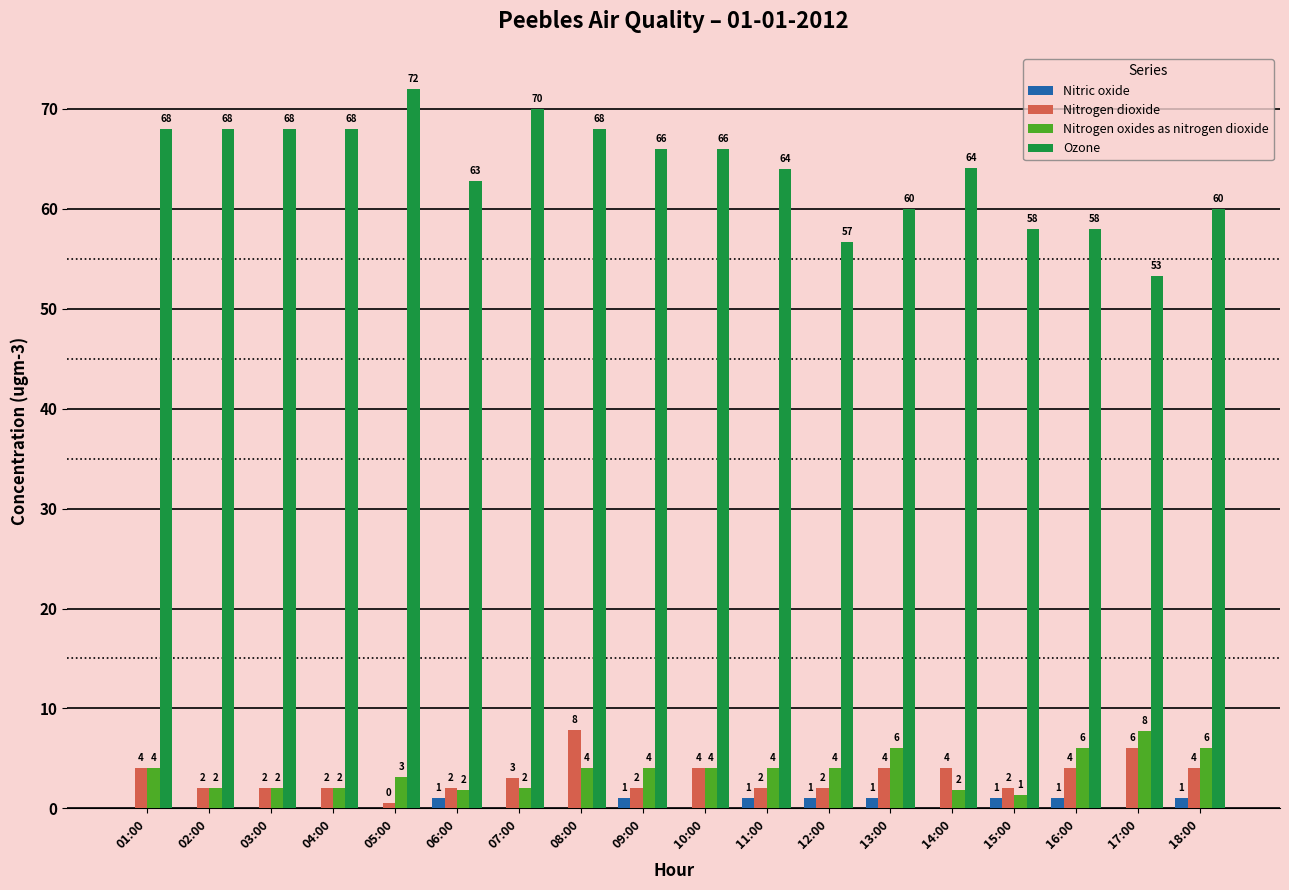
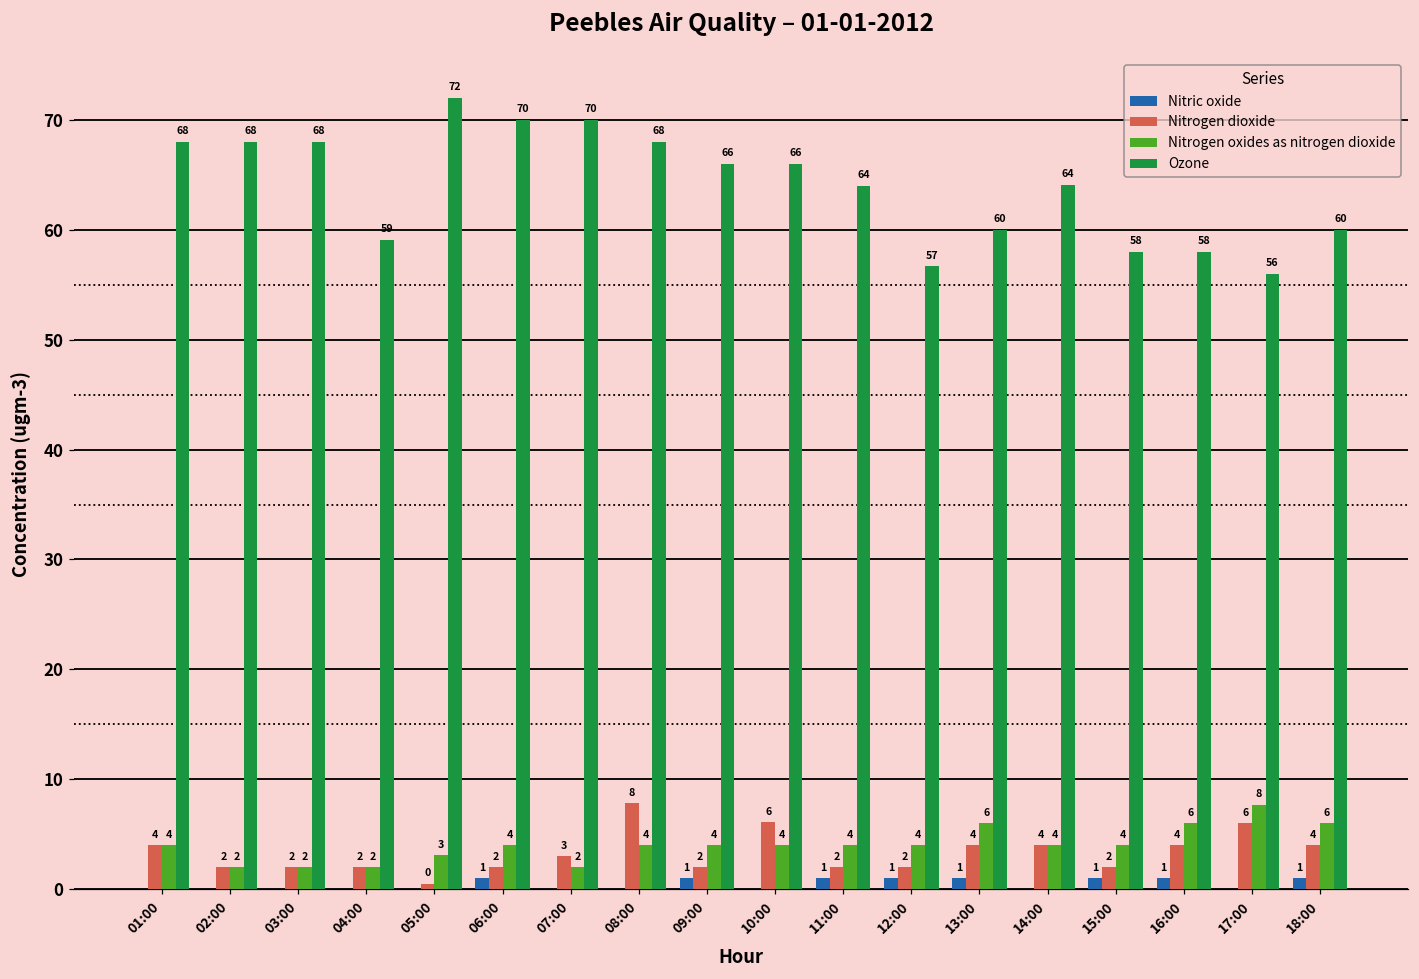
  {
    "Nitric oxide": {
      "06:00": 1,
      "09:00": 1,
      "11:00": 1,
      "12:00": 1,
      "13:00": 1,
      "15:00": 1,
      "16:00": 1,
      "18:00": 1
    },
    "Nitrogen dioxide": {
      "01:00": 4,
      "02:00": 2,
      "03:00": 2,
      "04:00": 2,
      "05:00": 0,
      "06:00": 2,
      "07:00": 3,
      "08:00": 8,
      "09:00": 2,
-     "10:00": 4,
+     "10:00": 6,
      "11:00": 2,
      "12:00": 2,
      "13:00": 4,
      "14:00": 4,
      "15:00": 2,
      "16:00": 4,
      "17:00": 6,
      "18:00": 4
    },
    "Nitrogen oxides as nitrogen dioxide": {
      "01:00": 4,
      "02:00": 2,
      "03:00": 2,
      "04:00": 2,
      "05:00": 3,
-     "06:00": 2,
+     "06:00": 4,
      "07:00": 2,
      "08:00": 4,
      "09:00": 4,
      "10:00": 4,
      "11:00": 4,
      "12:00": 4,
      "13:00": 6,
-     "14:00": 2,
-     "15:00": 1,
+     "14:00": 4,
+     "15:00": 4,
      "16:00": 6,
      "17:00": 8,
      "18:00": 6
    },
    "Ozone": {
      "01:00": 68,
      "02:00": 68,
      "03:00": 68,
-     "04:00": 68,
+     "04:00": 59,
      "05:00": 72,
-     "06:00": 63,
+     "06:00": 70,
      "07:00": 70,
      "08:00": 68,
      "09:00": 66,
      "10:00": 66,
      "11:00": 64,
      "12:00": 57,
      "13:00": 60,
      "14:00": 64,
      "15:00": 58,
      "16:00": 58,
-     "17:00": 53,
+     "17:00": 56,
      "18:00": 60
    }
  }
